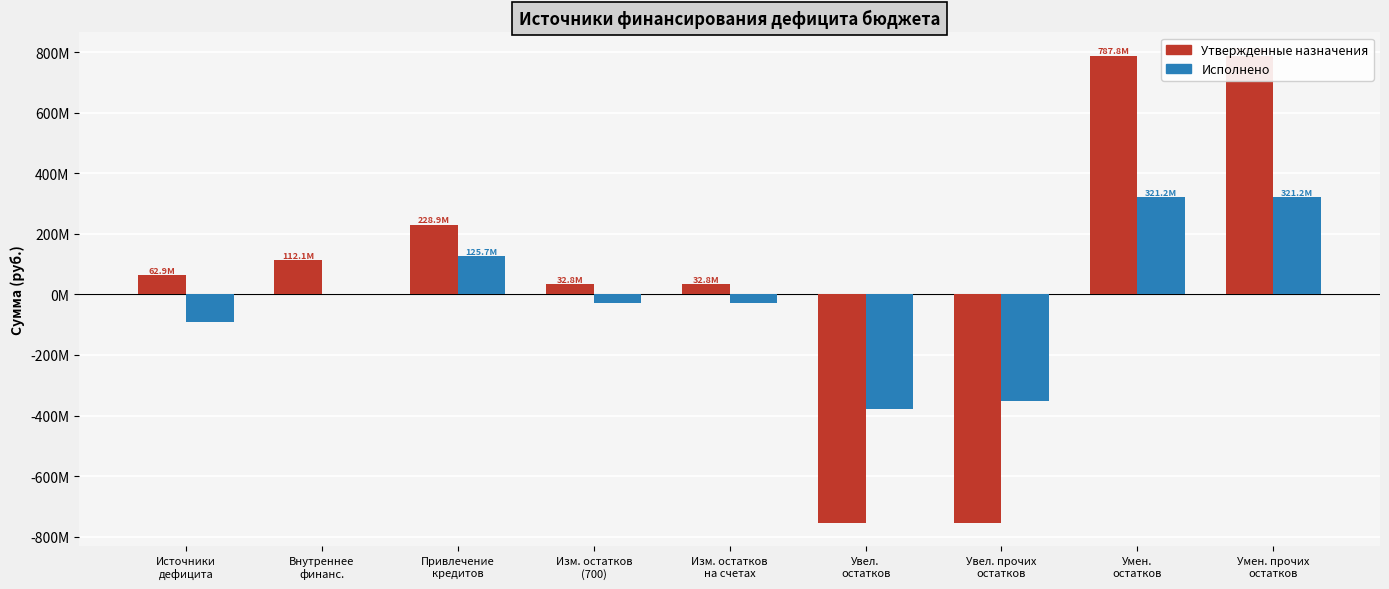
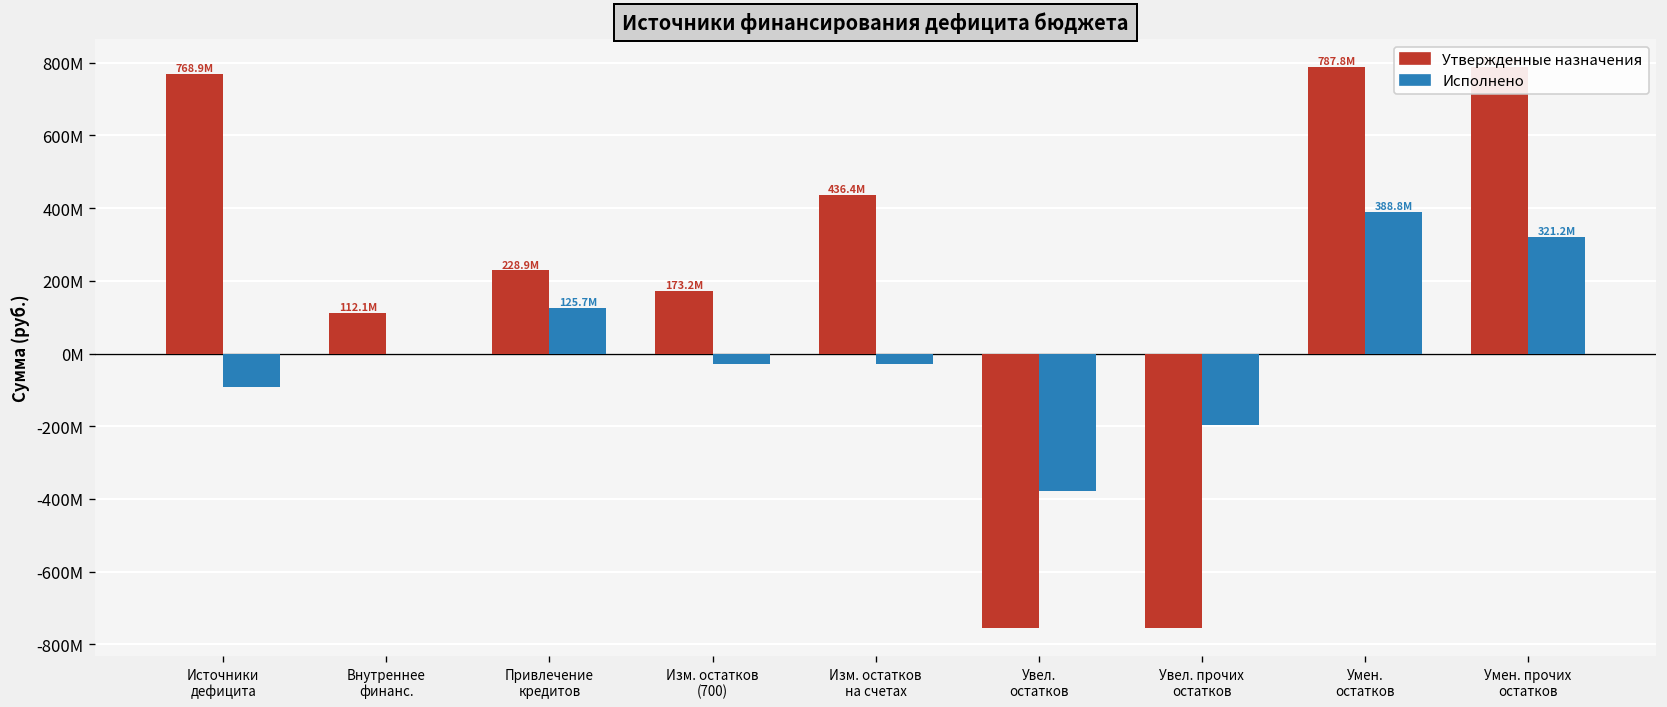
  {
    "Утвержденные назначения": {
-     "Источники дефицита": "62.9M",
+     "Источники дефицита": "768.9M",
      "Внутреннее финанс.": "112.1M",
      "Привлечение кредитов": "228.9M",
-     "Изм. остатков (700)": "32.8M",
-     "Изм. остатков на счетах": "32.8M",
+     "Изм. остатков (700)": "173.2M",
+     "Изм. остатков на счетах": "436.4M",
      "Умен. остатков": "787.8M"
    },
    "Исполнено": {
      "Привлечение кредитов": "125.7M",
-     "Увел. прочих остатков": "-350000000",
-     "Умен. остатков": "321.2M",
+     "Увел. прочих остатков": "-200000000",
+     "Умен. остатков": "388.8M",
      "Умен. прочих остатков": "321.2M"
    }
  }
